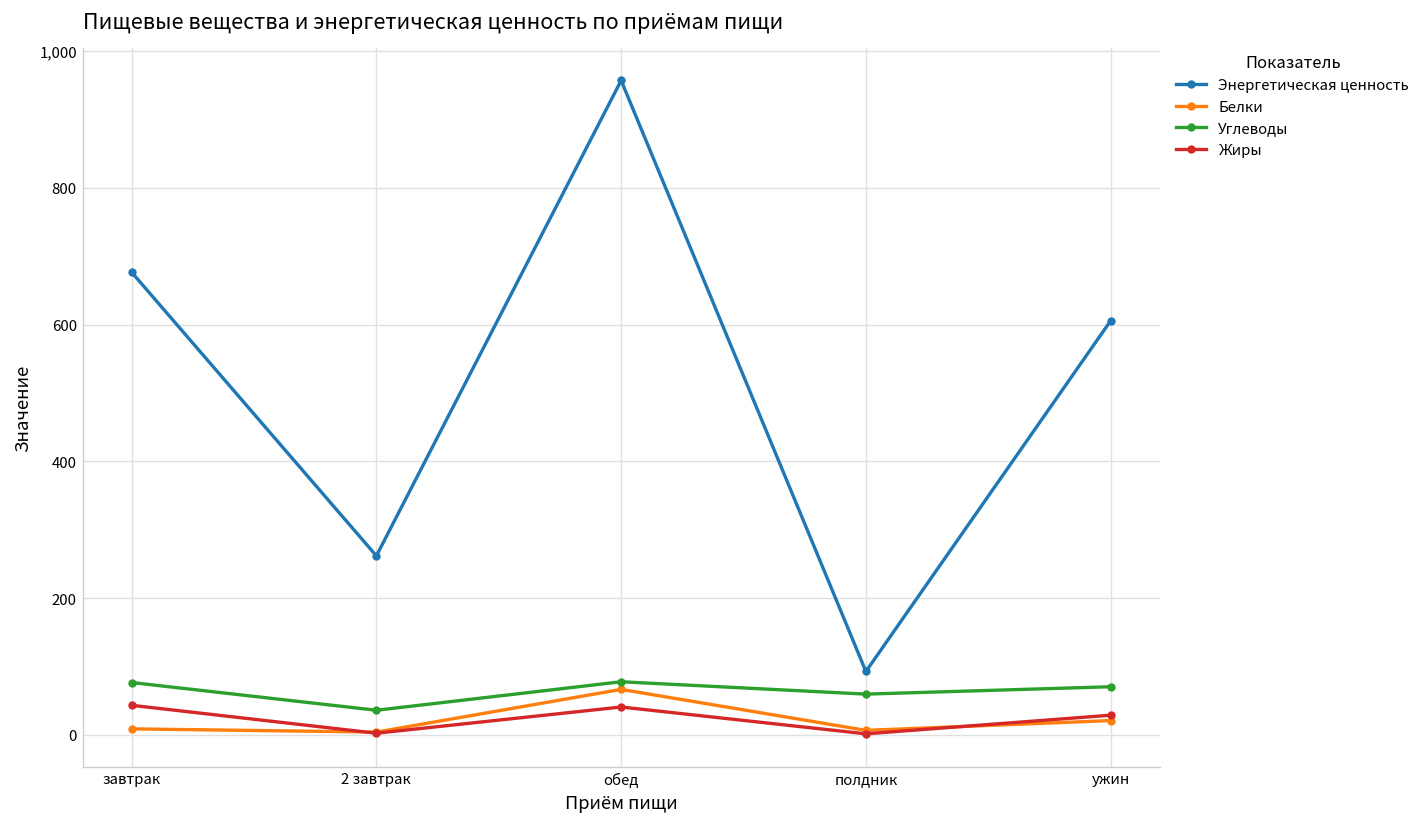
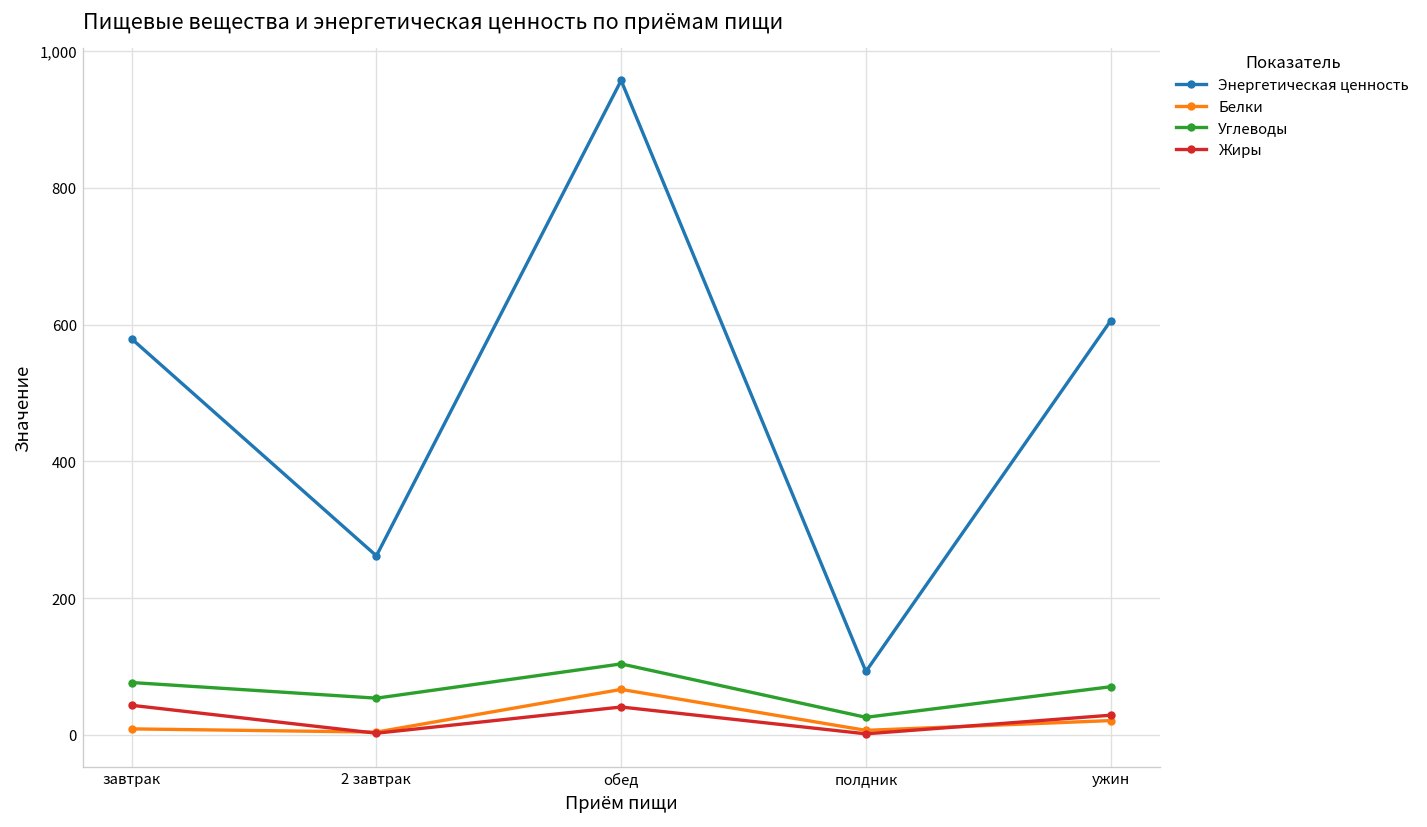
  {
    "Энергетическая ценность": {
-     "завтрак": 680,
+     "завтрак": 580,
      "2 завтрак": 260,
      "обед": 960,
      "полдник": 90,
      "ужин": 610
    },
    "Белки": {
      "завтрак": 10,
      "обед": 70,
      "полдник": 10,
      "ужин": 20
    },
    "Углеводы": {
      "завтрак": 80,
-     "2 завтрак": 40,
-     "обед": 80,
-     "полдник": 60,
+     "2 завтрак": 50,
+     "обед": 100,
+     "полдник": 30,
      "ужин": 70
    },
    "Жиры": {
      "завтрак": 40,
      "обед": 40,
      "полдник": 0,
      "ужин": 30
    }
  }
